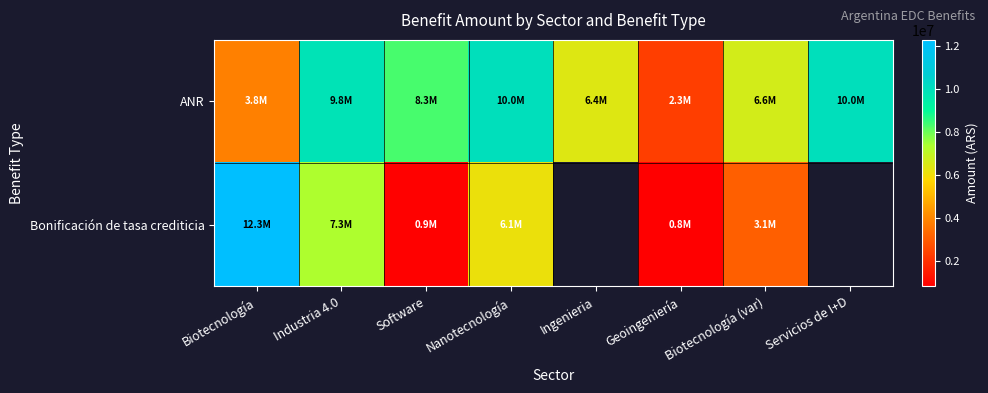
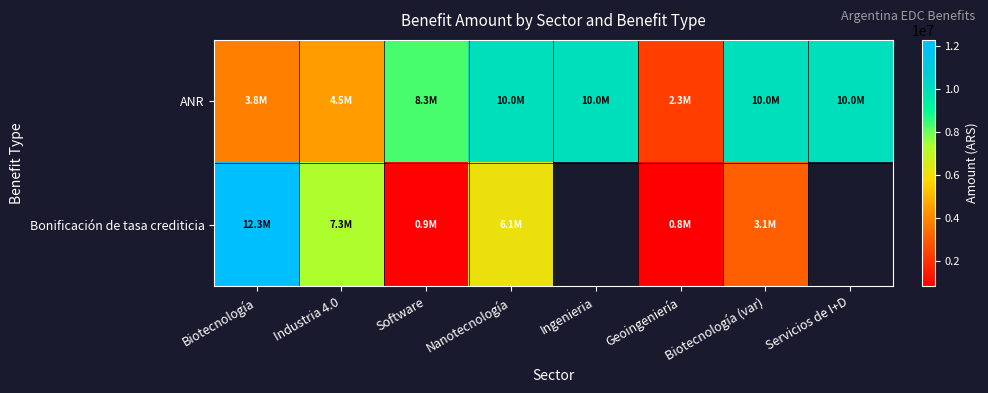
  {
    "ANR": {
      "Biotecnología": "3.8M",
-     "Industria 4.0": "9.8M",
+     "Industria 4.0": "4.5M",
      "Software": "8.3M",
      "Nanotecnología": "10.0M",
-     "Ingenieria": "6.4M",
+     "Ingenieria": "10.0M",
      "Geoingeniería": "2.3M",
-     "Biotecnología (var)": "6.6M",
+     "Biotecnología (var)": "10.0M",
      "Servicios de I+D": "10.0M"
    },
    "Bonificación de tasa crediticia": {
      "Biotecnología": "12.3M",
      "Industria 4.0": "7.3M",
      "Software": "0.9M",
      "Nanotecnología": "6.1M",
      "Geoingeniería": "0.8M",
      "Biotecnología (var)": "3.1M"
    }
  }
